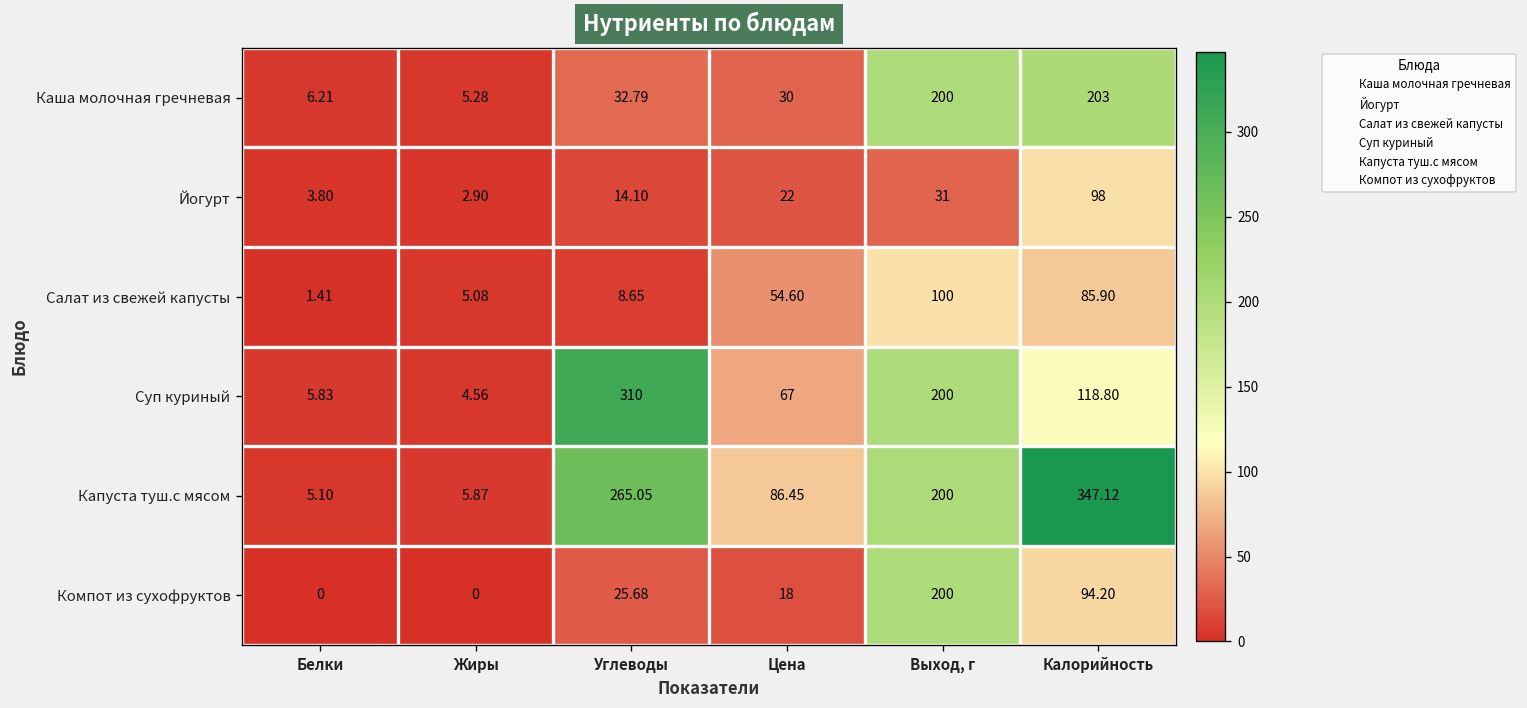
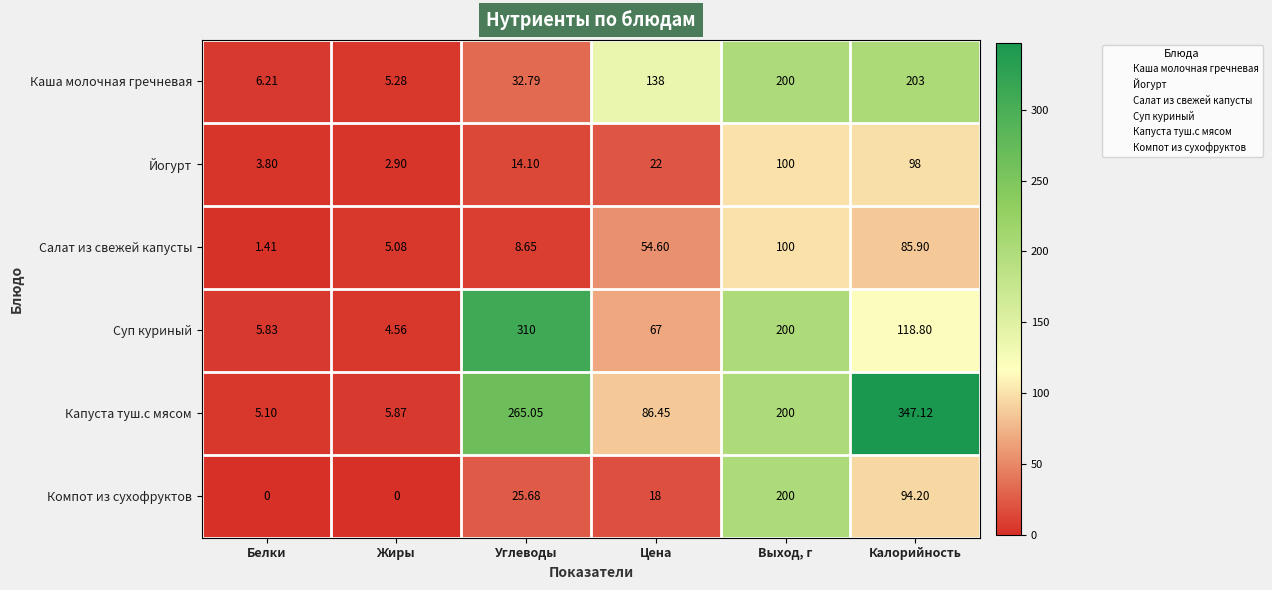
  {
    "Каша молочная гречневая": {
      "Белки": 6.21,
      "Жиры": 5.28,
      "Углеводы": 32.79,
-     "Цена": 30,
+     "Цена": 138,
      "Выход, г": 200,
      "Калорийность": 203
    },
    "Йогурт": {
      "Белки": 3.80,
      "Жиры": 2.90,
      "Углеводы": 14.10,
      "Цена": 22,
-     "Выход, г": 31,
+     "Выход, г": 100,
      "Калорийность": 98
    },
    "Салат из свежей капусты": {
      "Белки": 1.41,
      "Жиры": 5.08,
      "Углеводы": 8.65,
      "Цена": 54.60,
      "Выход, г": 100,
      "Калорийность": 85.90
    },
    "Суп куриный": {
      "Белки": 5.83,
      "Жиры": 4.56,
      "Углеводы": 310,
      "Цена": 67,
      "Выход, г": 200,
      "Калорийность": 118.80
    },
    "Капуста туш.с мясом": {
      "Белки": 5.10,
      "Жиры": 5.87,
      "Углеводы": 265.05,
      "Цена": 86.45,
      "Выход, г": 200,
      "Калорийность": 347.12
    },
    "Компот из сухофруктов": {
      "Белки": 0,
      "Жиры": 0,
      "Углеводы": 25.68,
      "Цена": 18,
      "Выход, г": 200,
      "Калорийность": 94.20
    }
  }
